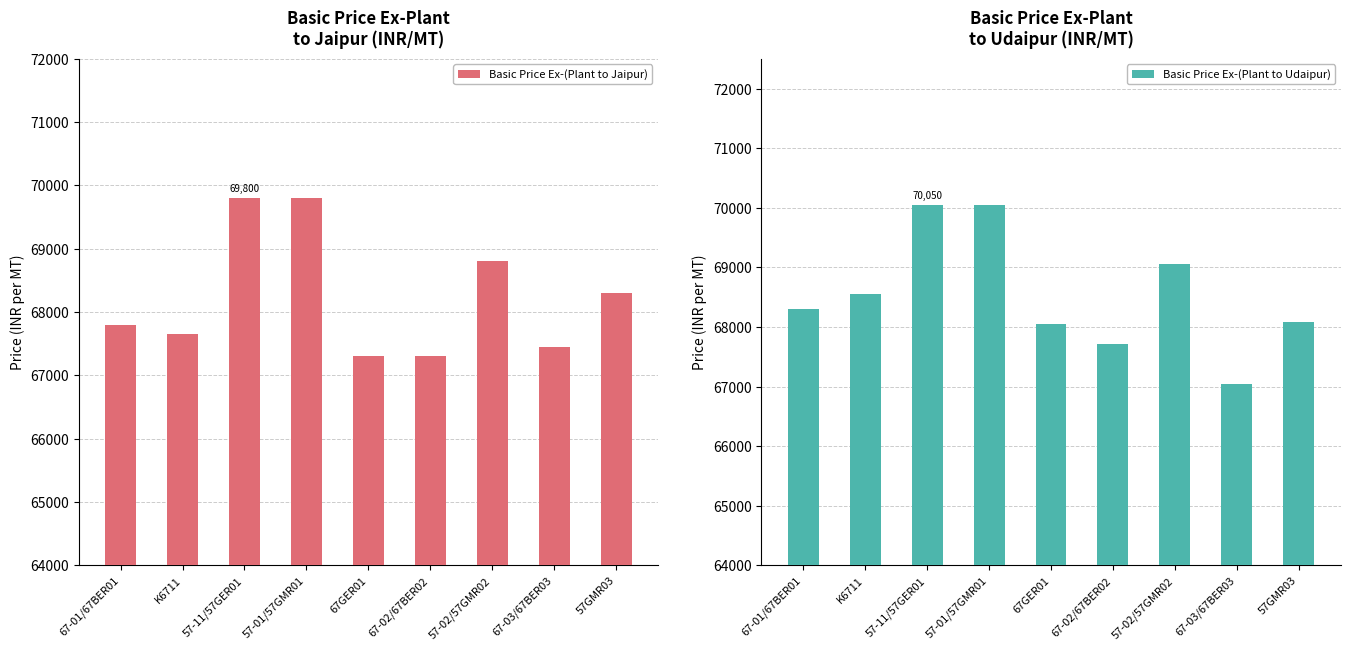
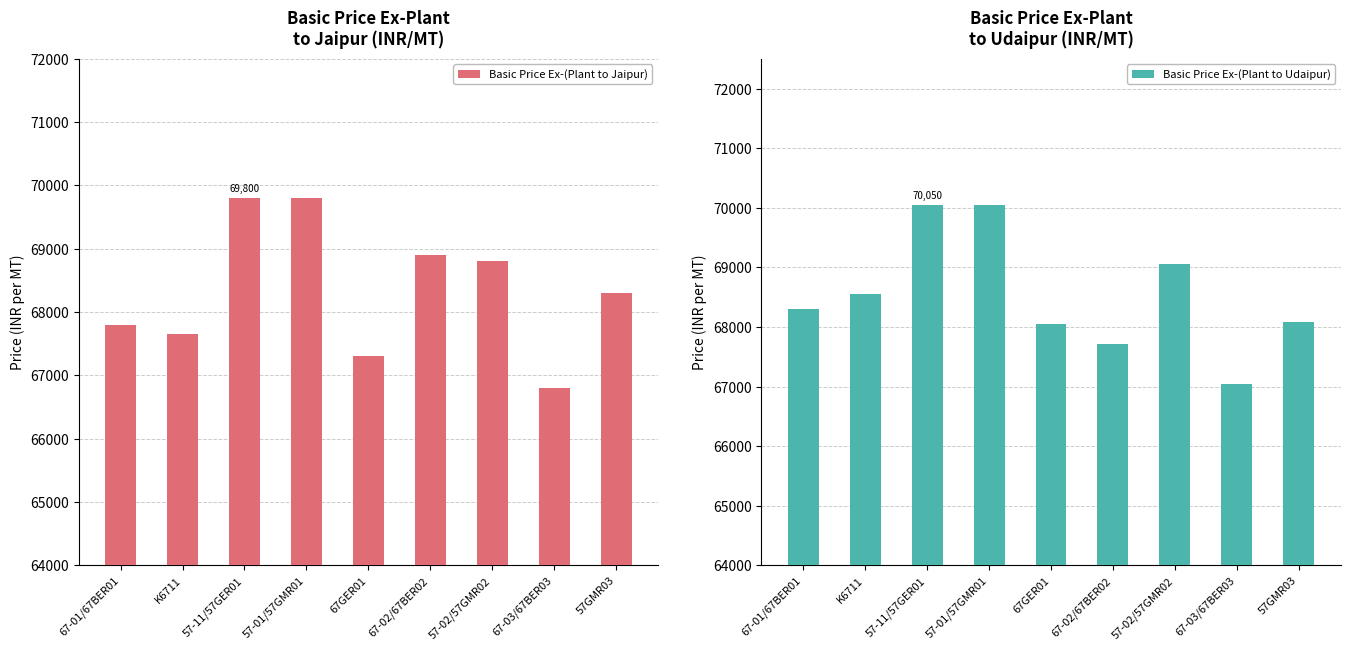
  {
    "Basic Price Ex-Plant to Jaipur (INR/MT)": {
      "67-01/67BER01": "67800",
      "K6711": "67700",
      "57-01/57GMR01": "69800",
      "67GER01": "67300",
-     "67-02/67BER02": "67300",
+     "67-02/67BER02": "68900",
      "57-02/57GMR02": "68800",
-     "67-03/67BER03": "67400",
+     "67-03/67BER03": "66800",
      "57GMR03": "68300"
    },
    "Basic Price Ex-Plant to Udaipur (INR/MT)": {
      "57-11/57GER01": "70,050"
    }
  }
